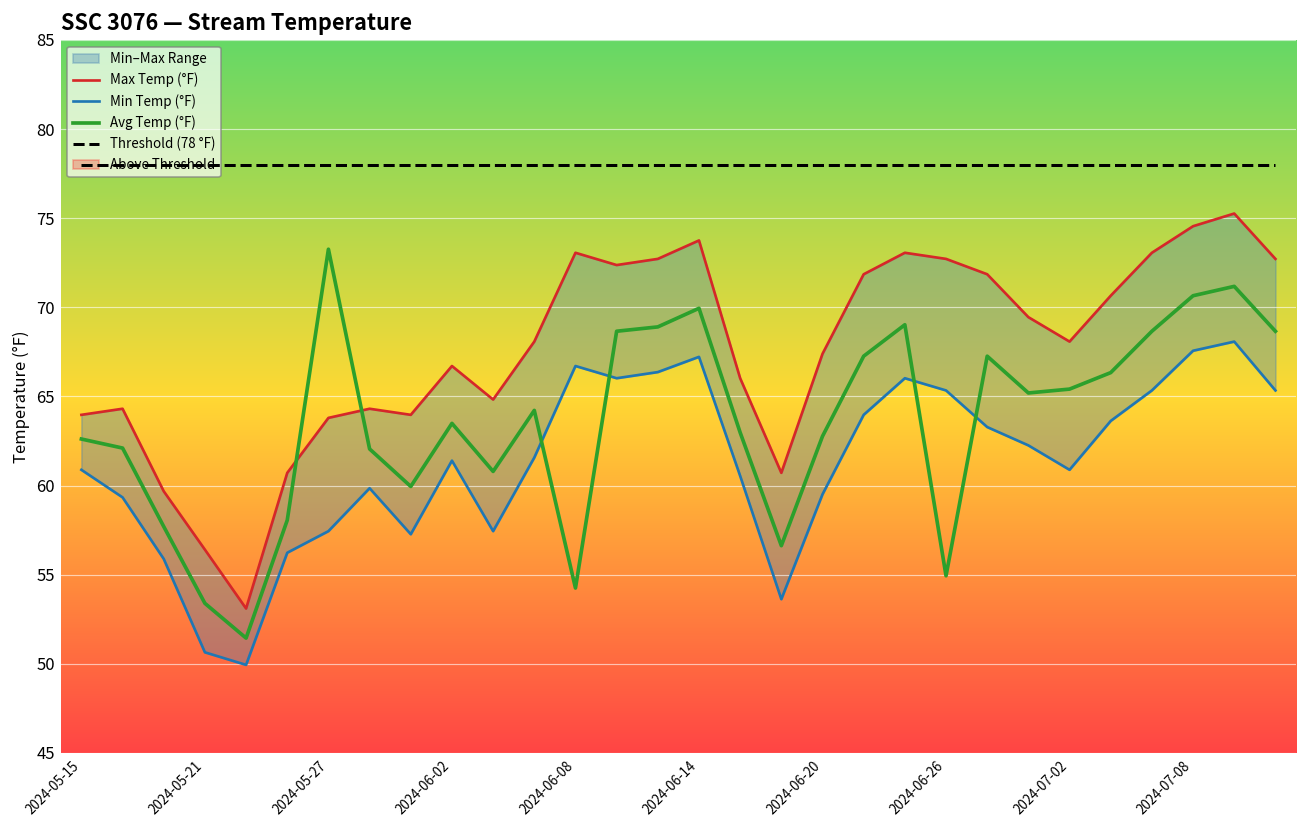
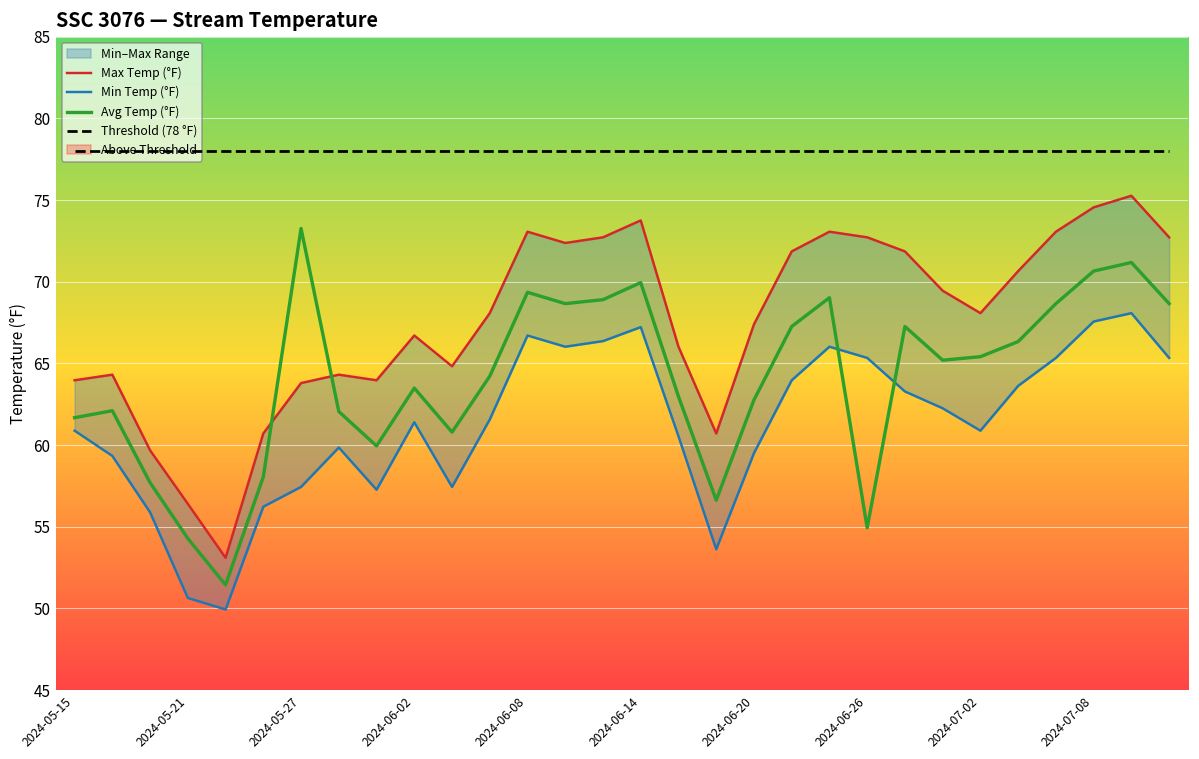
  {
    "Avg Temp (°F)": {
-     "2024-05-15": 62.6,
-     "2024-05-21": 53.4,
+     "2024-05-15": 61.7,
+     "2024-05-21": 54.3,
      "2024-05-27": 73.3,
      "2024-06-02": 63.5,
-     "2024-06-08": 54.3,
+     "2024-06-08": 69.4,
      "2024-06-14": 69.9,
      "2024-06-20": 62.8,
      "2024-06-26": 54.9,
      "2024-07-02": 65.4,
      "2024-07-08": 70.7
    },
    "Threshold (78 °F)": {
      "2024-05-27": 78.0,
      "2024-06-02": 78.0,
      "2024-06-08": 78.0,
      "2024-06-14": 78.0,
      "2024-06-20": 78.0,
      "2024-06-26": 78.0,
      "2024-07-02": 78.0,
      "2024-07-08": 78.0
    }
  }
